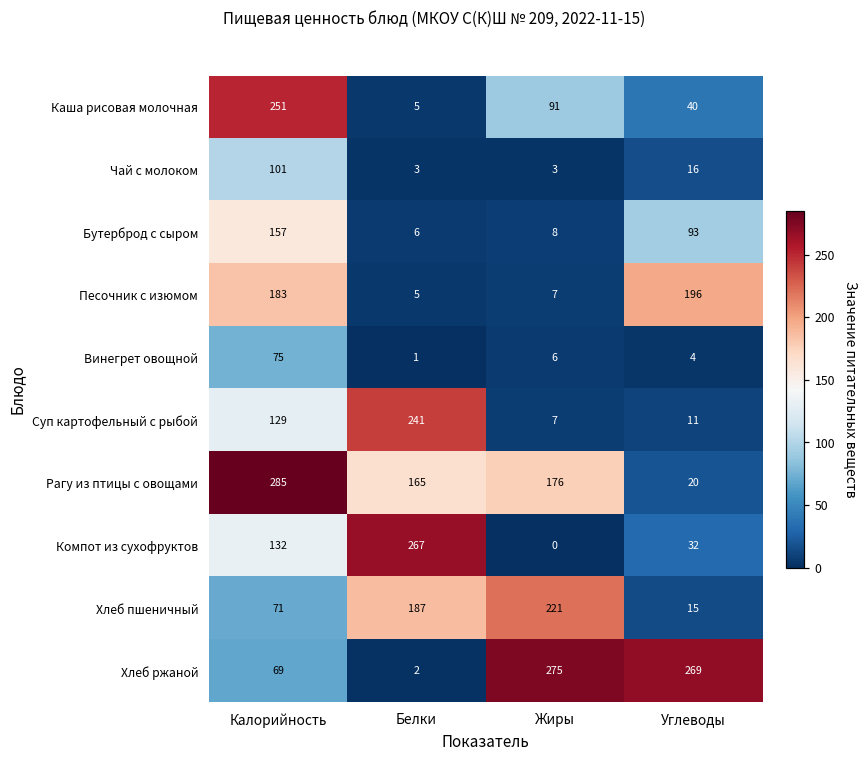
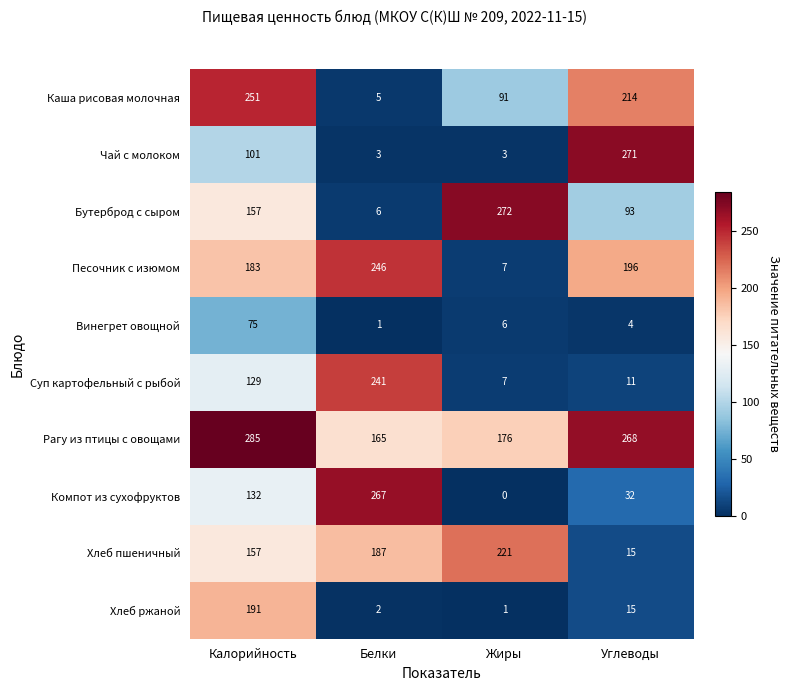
  {
    "Каша рисовая молочная": {
      "Калорийность": 251,
      "Белки": 5,
      "Жиры": 91,
-     "Углеводы": 40
+     "Углеводы": 214
    },
    "Чай с молоком": {
      "Калорийность": 101,
      "Белки": 3,
      "Жиры": 3,
-     "Углеводы": 16
+     "Углеводы": 271
    },
    "Бутерброд с сыром": {
      "Калорийность": 157,
      "Белки": 6,
-     "Жиры": 8,
+     "Жиры": 272,
      "Углеводы": 93
    },
    "Песочник с изюмом": {
      "Калорийность": 183,
-     "Белки": 5,
+     "Белки": 246,
      "Жиры": 7,
      "Углеводы": 196
    },
    "Винегрет овощной": {
      "Калорийность": 75,
      "Белки": 1,
      "Жиры": 6,
      "Углеводы": 4
    },
    "Суп картофельный с рыбой": {
      "Калорийность": 129,
      "Белки": 241,
      "Жиры": 7,
      "Углеводы": 11
    },
    "Рагу из птицы с овощами": {
      "Калорийность": 285,
      "Белки": 165,
      "Жиры": 176,
-     "Углеводы": 20
+     "Углеводы": 268
    },
    "Компот из сухофруктов": {
      "Калорийность": 132,
      "Белки": 267,
      "Жиры": 0,
      "Углеводы": 32
    },
    "Хлеб пшеничный": {
-     "Калорийность": 71,
+     "Калорийность": 157,
      "Белки": 187,
      "Жиры": 221,
      "Углеводы": 15
    },
    "Хлеб ржаной": {
-     "Калорийность": 69,
+     "Калорийность": 191,
      "Белки": 2,
-     "Жиры": 275,
-     "Углеводы": 269
+     "Жиры": 1,
+     "Углеводы": 15
    }
  }
